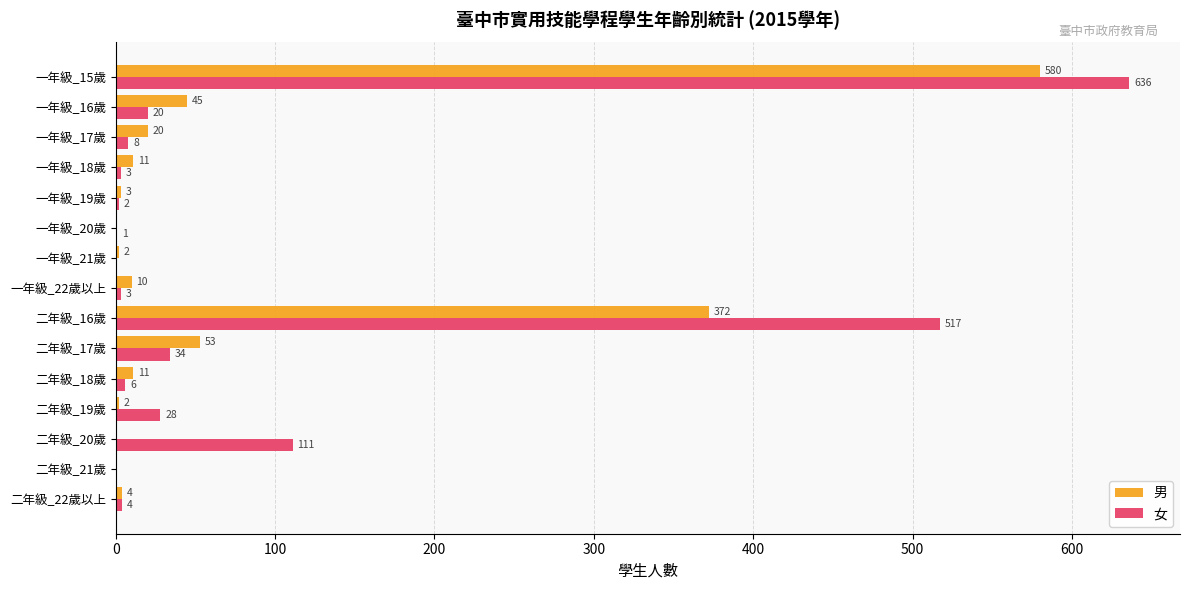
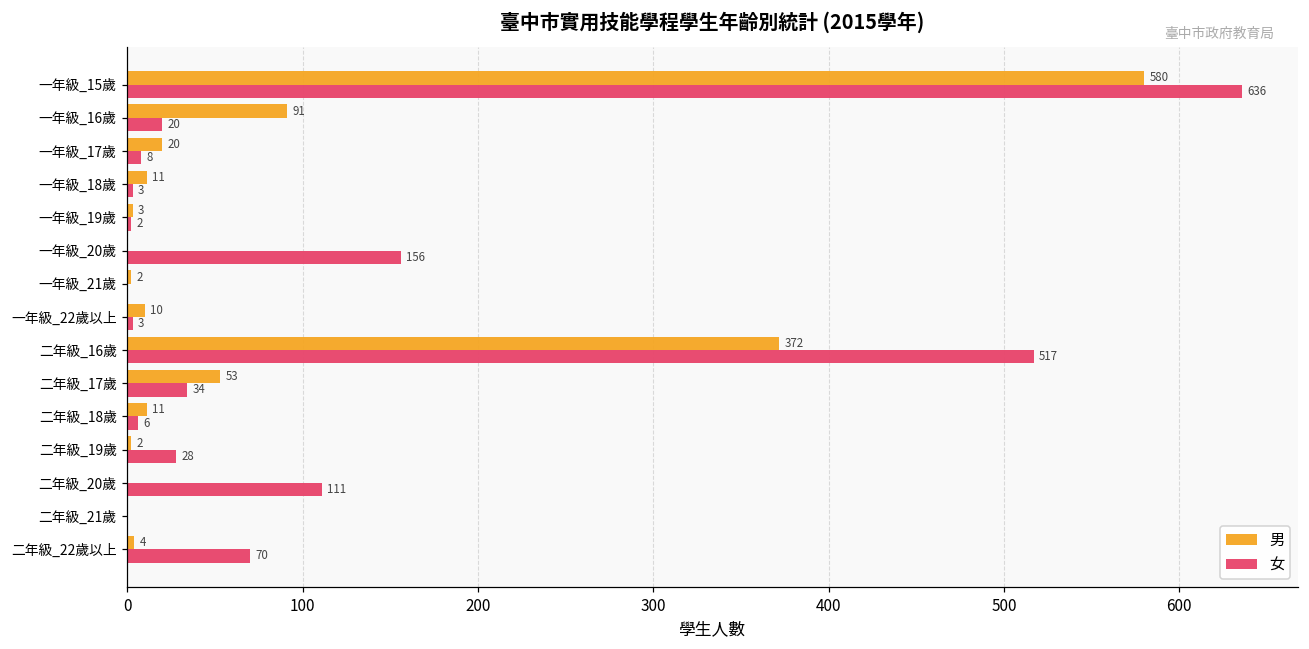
  {
    "男": {
      "一年級_15歲": 580,
-     "一年級_16歲": 45,
+     "一年級_16歲": 91,
      "一年級_17歲": 20,
      "一年級_18歲": 11,
      "一年級_19歲": 3,
      "一年級_21歲": 2,
      "一年級_22歲以上": 10,
      "二年級_16歲": 372,
      "二年級_17歲": 53,
      "二年級_18歲": 11,
      "二年級_19歲": 2,
      "二年級_22歲以上": 4
    },
    "女": {
      "一年級_15歲": 636,
      "一年級_16歲": 20,
      "一年級_17歲": 8,
      "一年級_18歲": 3,
      "一年級_19歲": 2,
-     "一年級_20歲": 1,
+     "一年級_20歲": 156,
      "一年級_22歲以上": 3,
      "二年級_16歲": 517,
      "二年級_17歲": 34,
      "二年級_18歲": 6,
      "二年級_19歲": 28,
      "二年級_20歲": 111,
-     "二年級_22歲以上": 4
+     "二年級_22歲以上": 70
    }
  }
